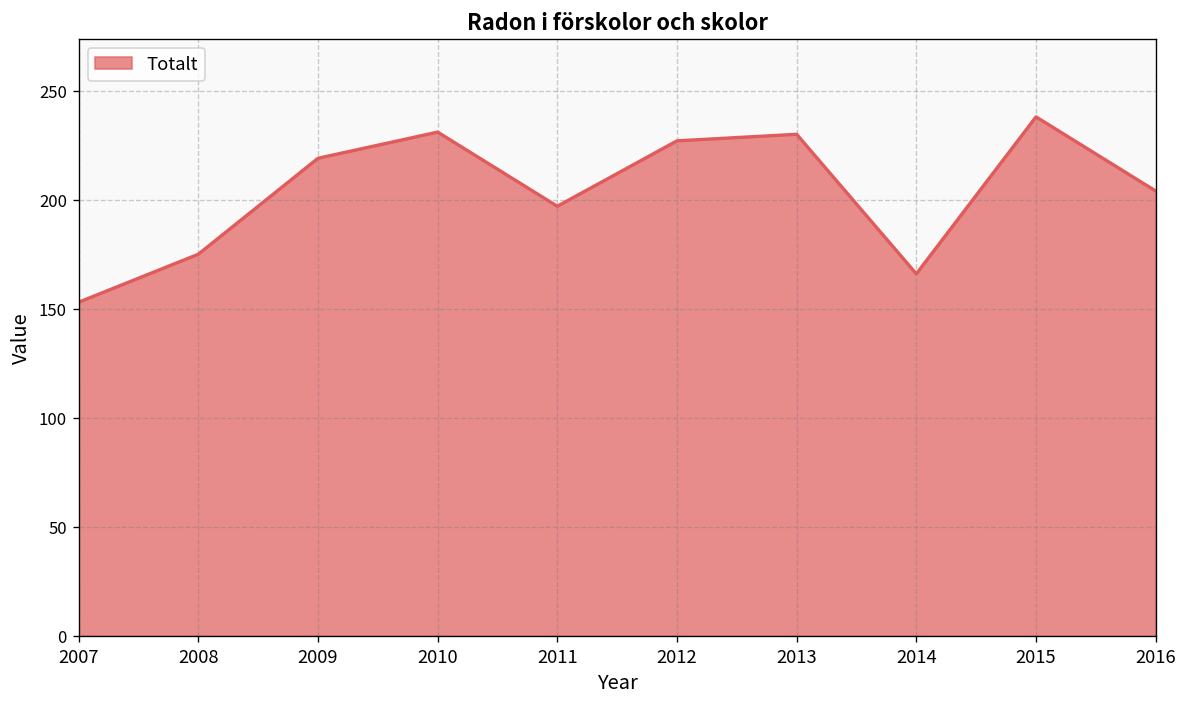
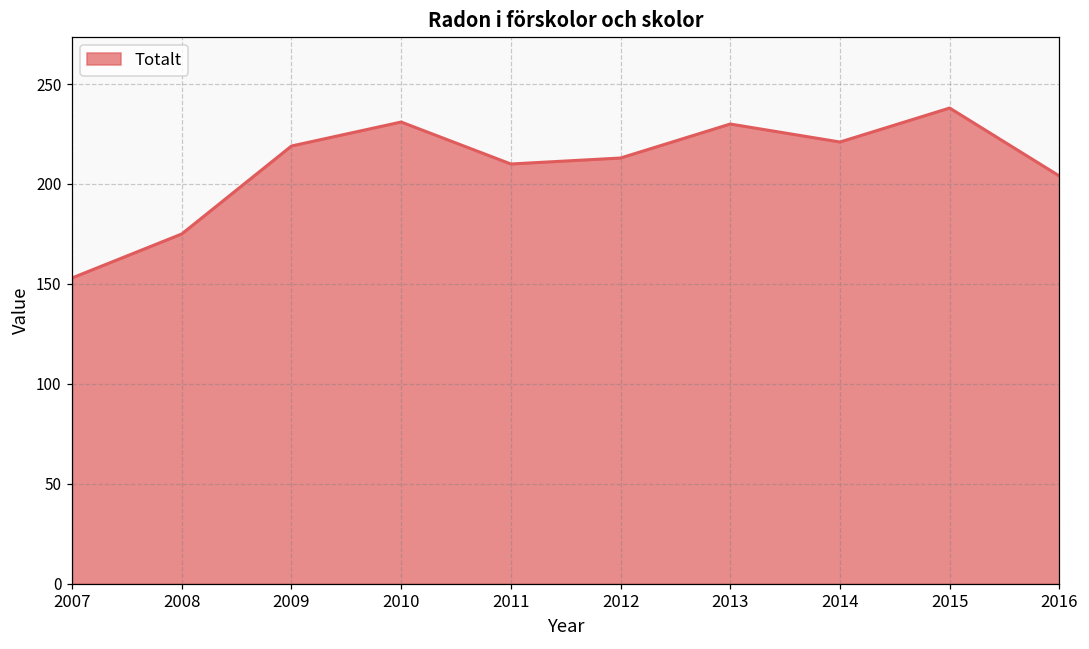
  {
    "2007": 153,
    "2008": 175,
    "2009": 219,
    "2010": 231,
-   "2011": 197,
-   "2012": 227,
+   "2011": 210,
+   "2012": 213,
    "2013": 230,
-   "2014": 166,
+   "2014": 221,
    "2015": 238,
    "2016": 204
  }
